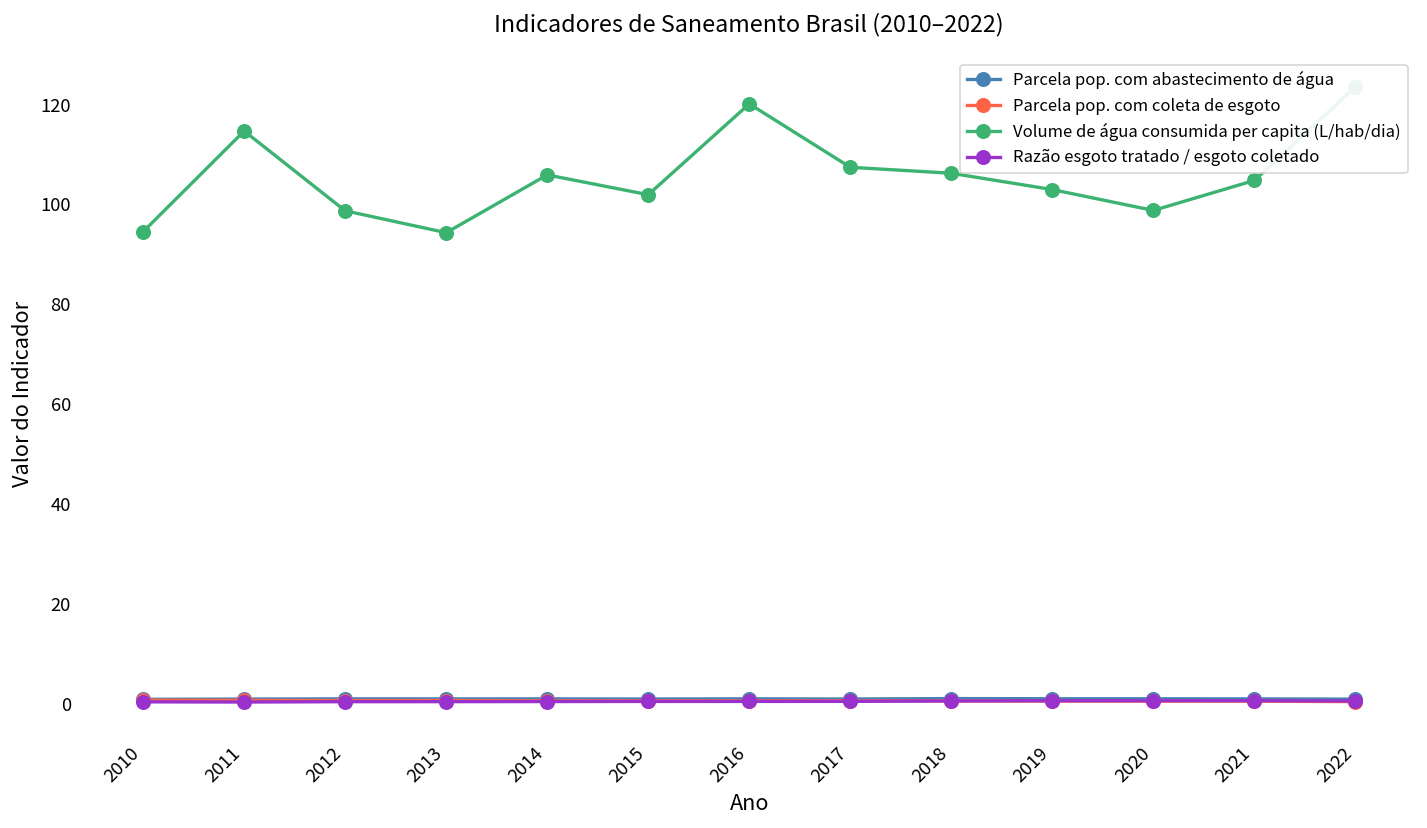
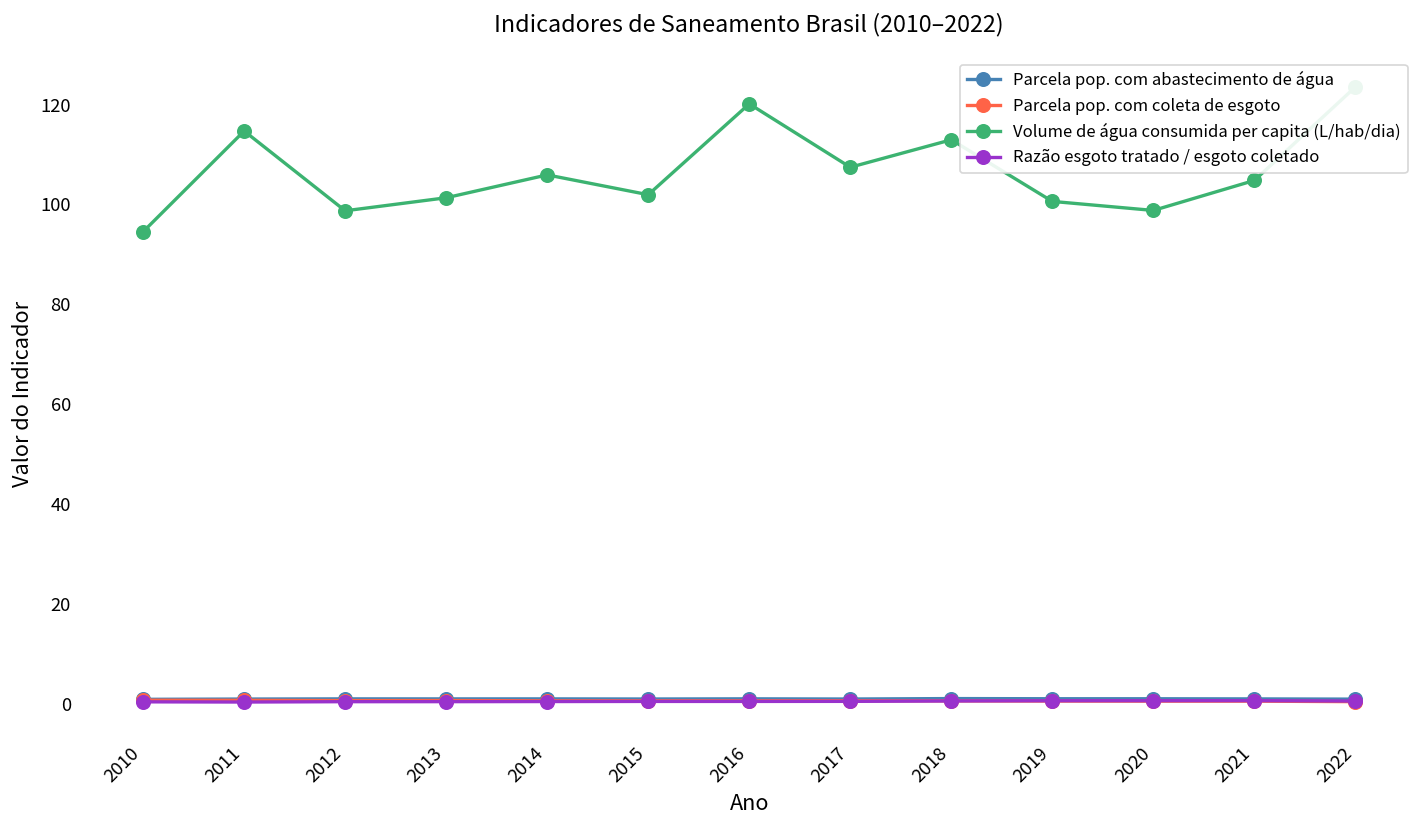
  {
    "Volume de água consumida per capita (L/hab/dia)": {
      "2010": 95,
      "2011": 115,
      "2012": 99,
-     "2013": 94,
+     "2013": 101,
      "2014": 106,
      "2015": 102,
      "2016": 120,
      "2017": 107,
-     "2018": 106,
-     "2019": 103,
+     "2018": 113,
+     "2019": 101,
      "2020": 99,
      "2021": 105
    }
  }
